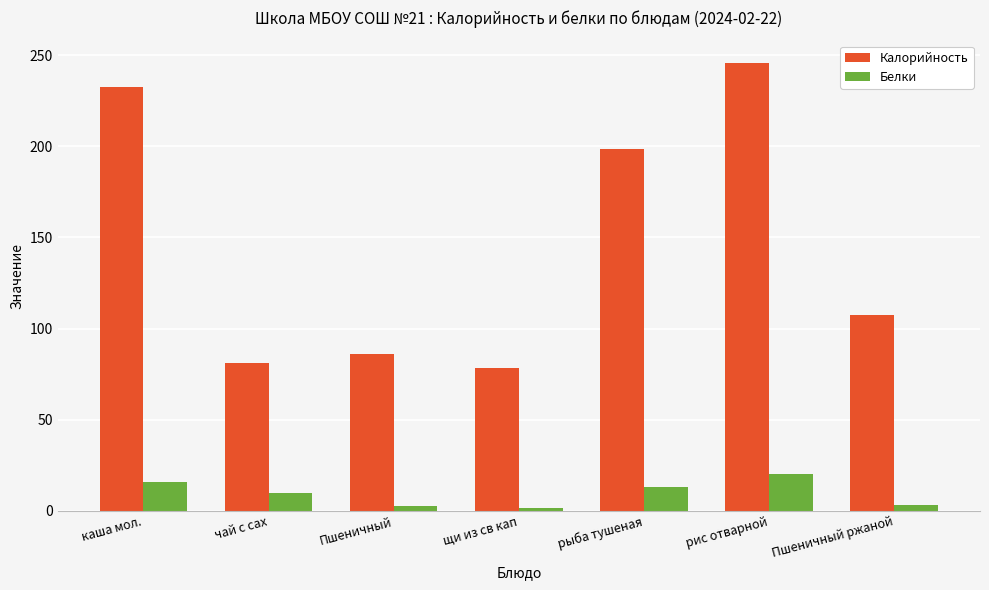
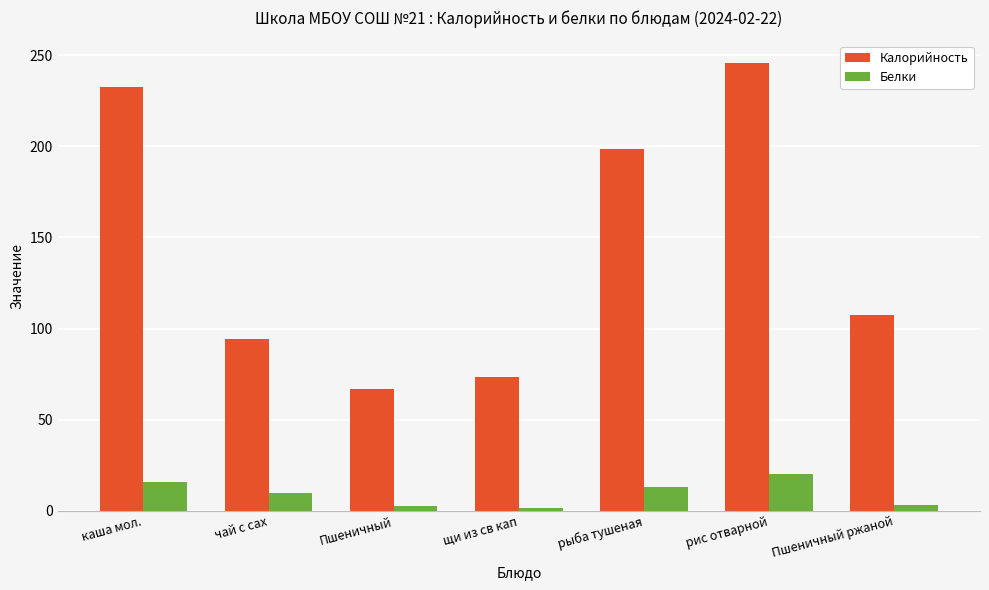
  {
    "Калорийность": {
      "каша мол.": 233,
-     "чай с сах": 81,
-     "Пшеничный": 86,
-     "щи из св кап": 78,
+     "чай с сах": 94,
+     "Пшеничный": 67,
+     "щи из св кап": 73,
      "рыба тушеная": 199,
      "рис отварной": 246,
      "Пшеничный ржаной": 107
    },
    "Белки": {
      "каша мол.": 16,
      "чай с сах": 10,
      "Пшеничный": 2,
      "щи из св кап": 2,
      "рыба тушеная": 13,
      "рис отварной": 20,
      "Пшеничный ржаной": 3
    }
  }
